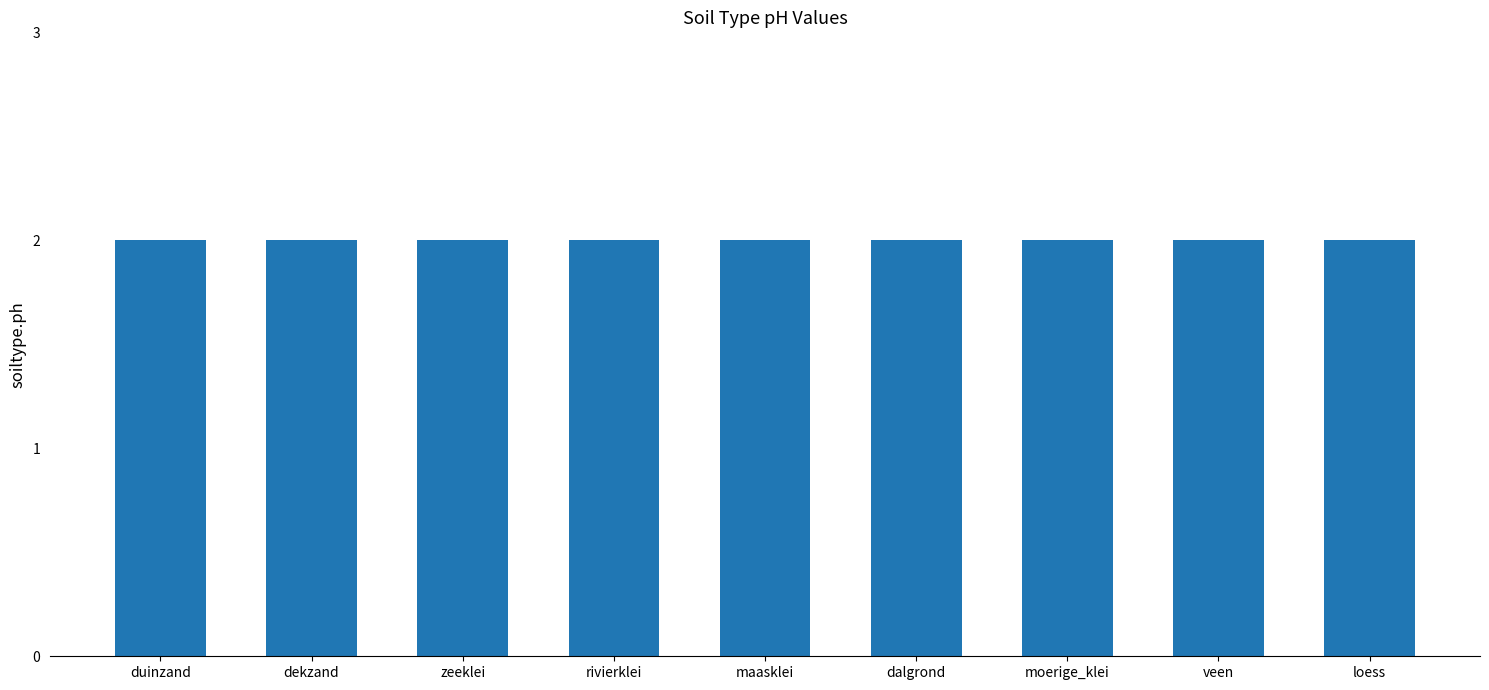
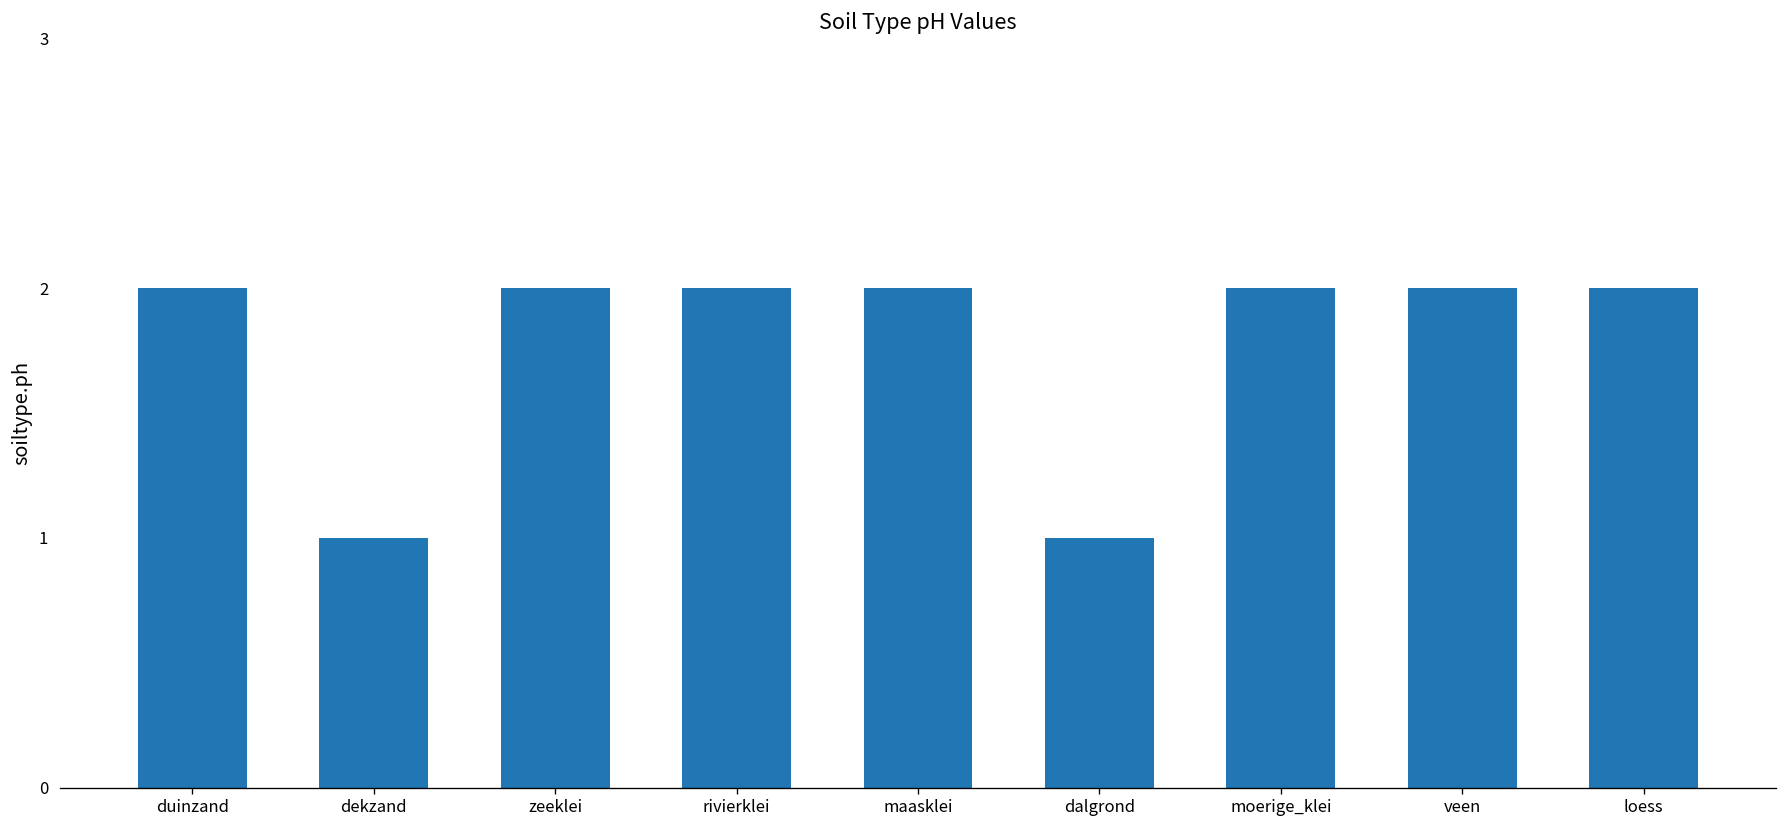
  {
    "duinzand": 2,
-   "dekzand": 2,
+   "dekzand": 1,
    "zeeklei": 2,
    "rivierklei": 2,
    "maasklei": 2,
-   "dalgrond": 2,
+   "dalgrond": 1,
    "moerige_klei": 2,
    "veen": 2,
    "loess": 2
  }
